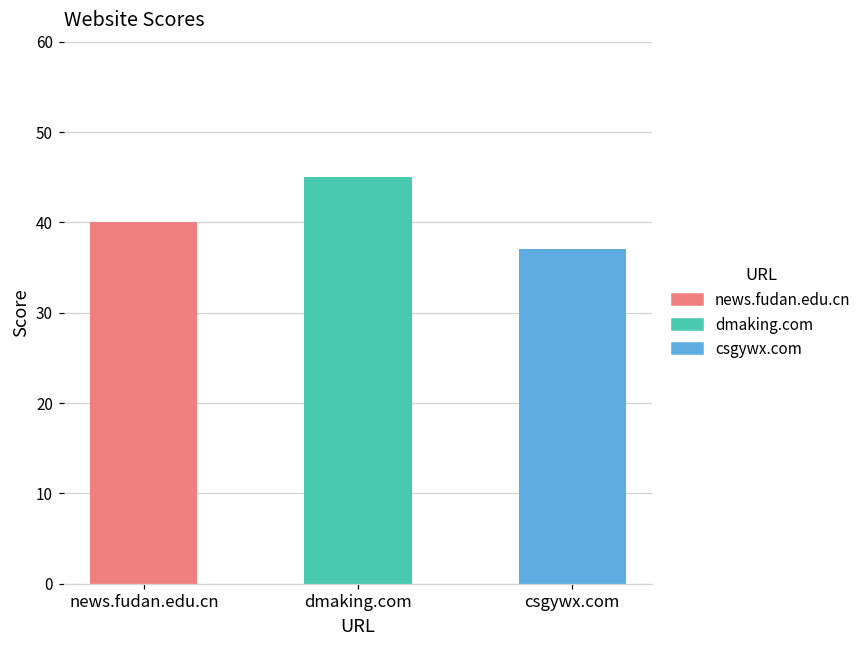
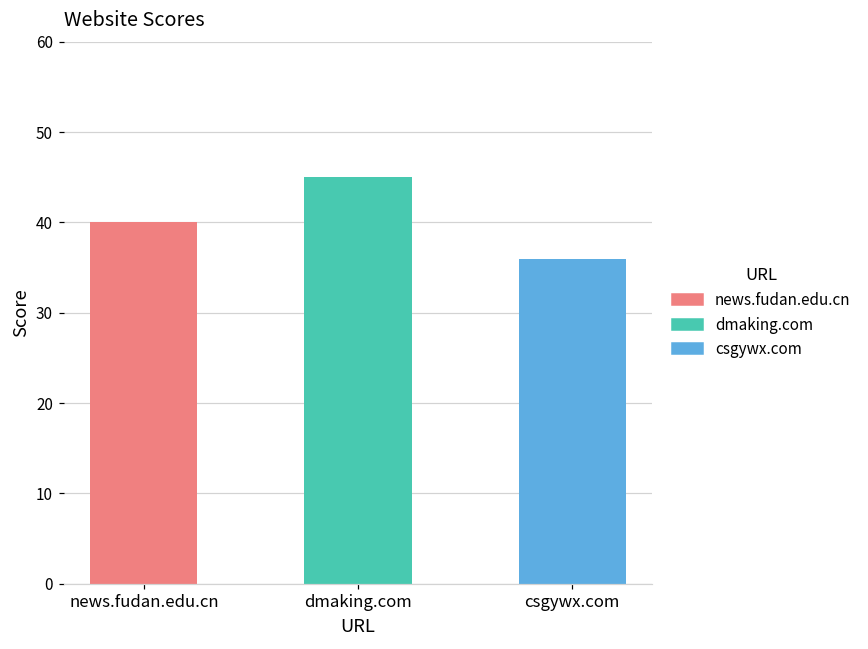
  {
    "news.fudan.edu.cn": 40,
    "dmaking.com": 45,
-   "csgywx.com": 37
+   "csgywx.com": 36
  }
